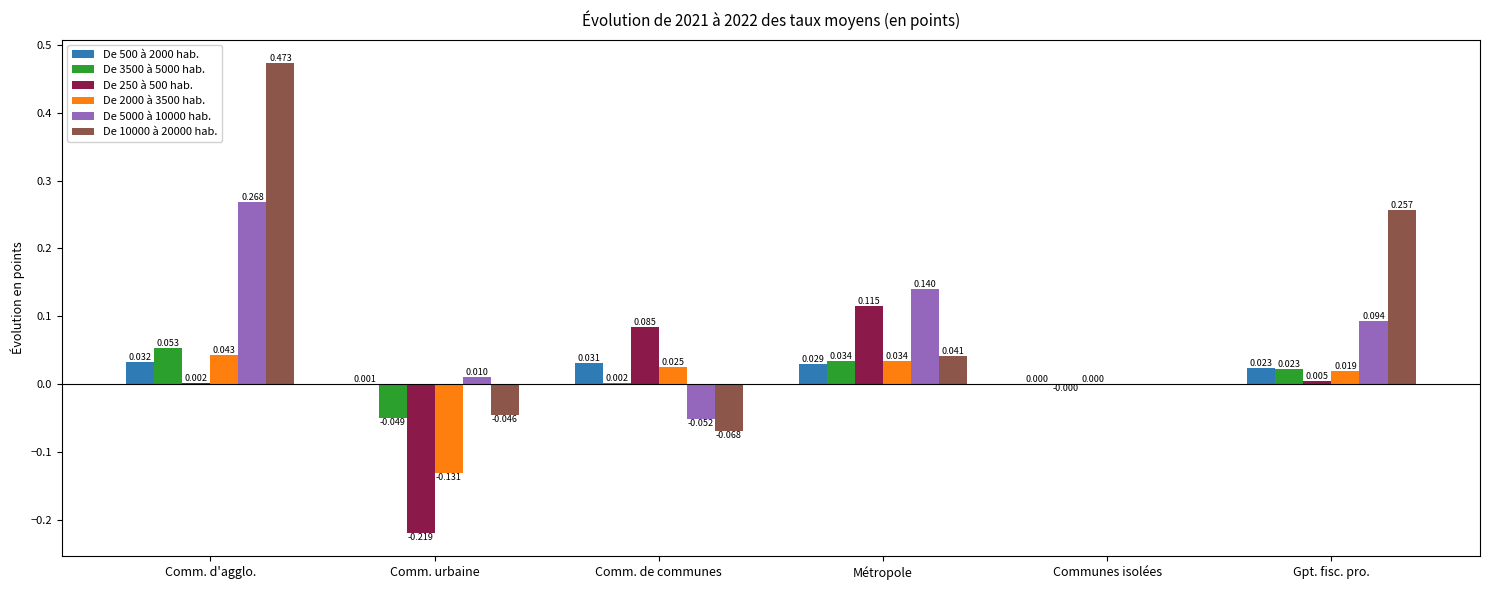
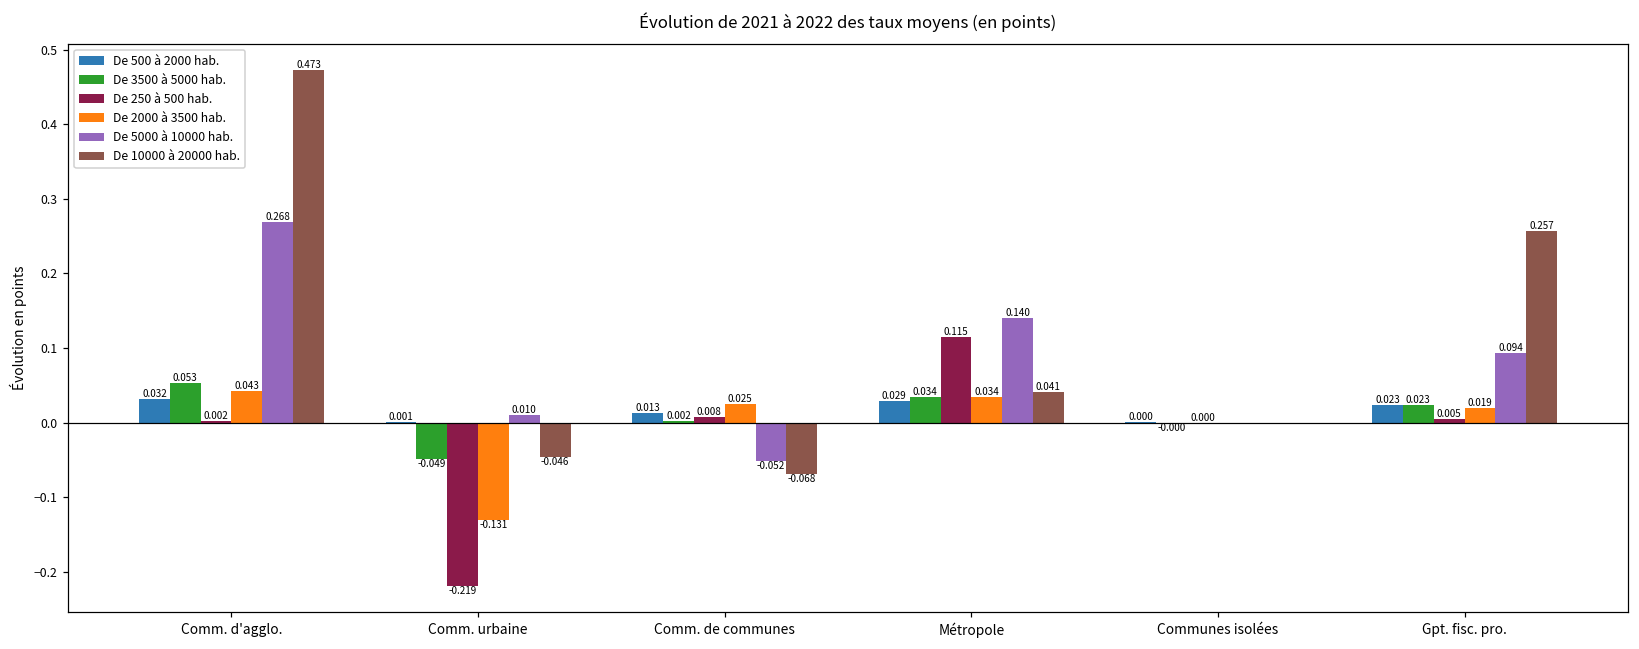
  {
    "De 500 à 2000 hab.": {
      "Comm. d'agglo.": 0.032,
      "Comm. urbaine": 0.001,
-     "Comm. de communes": 0.031,
+     "Comm. de communes": 0.013,
      "Métropole": 0.029,
      "Communes isolées": 0.000,
      "Gpt. fisc. pro.": 0.023
    },
    "De 3500 à 5000 hab.": {
      "Comm. d'agglo.": 0.053,
      "Comm. urbaine": -0.049,
      "Comm. de communes": 0.002,
      "Métropole": 0.034,
      "Communes isolées": -0.000,
      "Gpt. fisc. pro.": 0.023
    },
    "De 250 à 500 hab.": {
      "Comm. d'agglo.": 0.002,
      "Comm. urbaine": -0.219,
-     "Comm. de communes": 0.085,
+     "Comm. de communes": 0.008,
      "Métropole": 0.115,
      "Communes isolées": 0.000,
      "Gpt. fisc. pro.": 0.005
    },
    "De 2000 à 3500 hab.": {
      "Comm. d'agglo.": 0.043,
      "Comm. urbaine": -0.131,
      "Comm. de communes": 0.025,
      "Métropole": 0.034,
      "Gpt. fisc. pro.": 0.019
    },
    "De 5000 à 10000 hab.": {
      "Comm. d'agglo.": 0.268,
      "Comm. urbaine": 0.010,
      "Comm. de communes": -0.052,
      "Métropole": 0.140,
      "Gpt. fisc. pro.": 0.094
    },
    "De 10000 à 20000 hab.": {
      "Comm. d'agglo.": 0.473,
      "Comm. urbaine": -0.046,
      "Comm. de communes": -0.068,
      "Métropole": 0.041,
      "Gpt. fisc. pro.": 0.257
    }
  }
